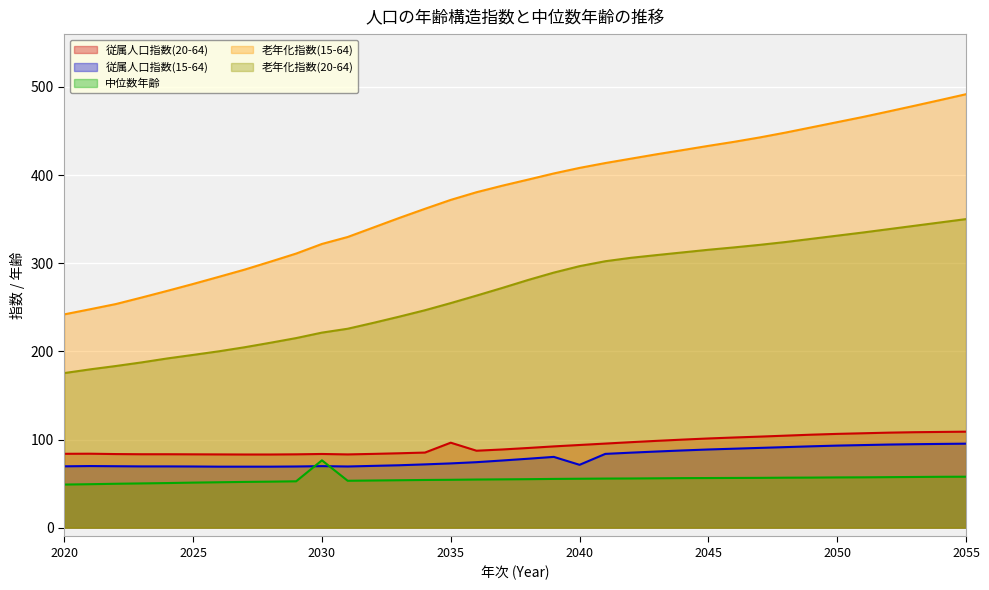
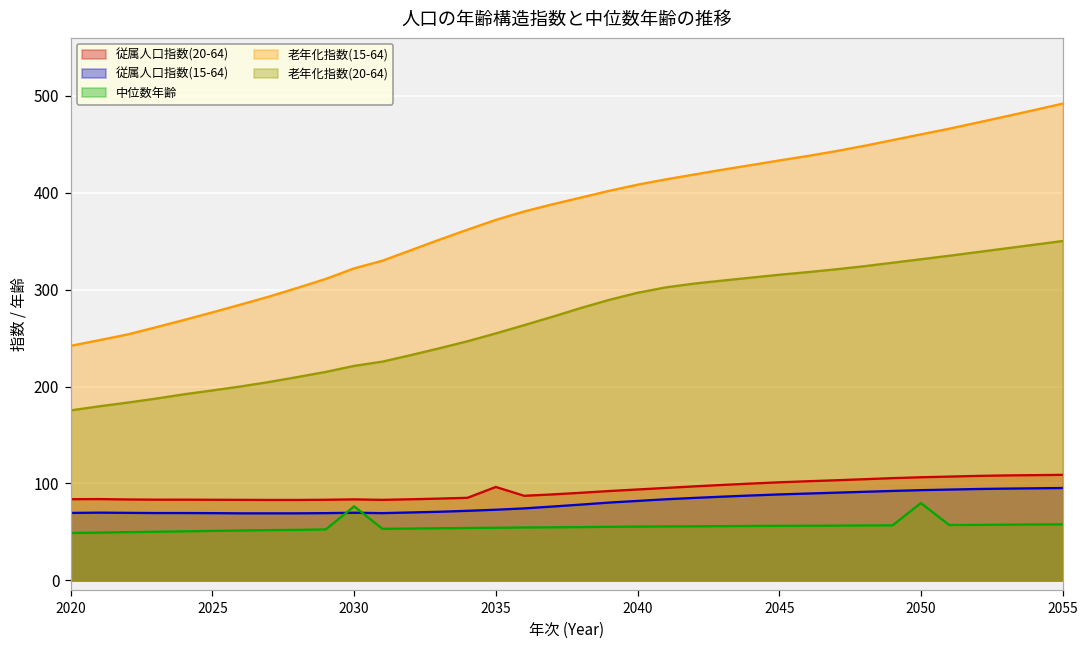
  {
    "従属人口指数(20-64)": {
      "2020": 80,
      "2025": 80,
      "2030": 80,
      "2035": 100,
      "2040": 90,
      "2045": 100,
      "2050": 110,
      "2055": 110
    },
    "従属人口指数(15-64)": {
      "2020": 70,
      "2025": 70,
      "2030": 70,
      "2035": 70,
-     "2040": 70,
+     "2040": 80,
      "2045": 90,
      "2050": 90,
      "2055": 100
    },
    "中位数年齢": {
      "2020": 50,
      "2025": 50,
      "2030": 80,
      "2035": 50,
      "2040": 60,
      "2045": 60,
-     "2050": 60,
+     "2050": 80,
      "2055": 60
    }
  }
